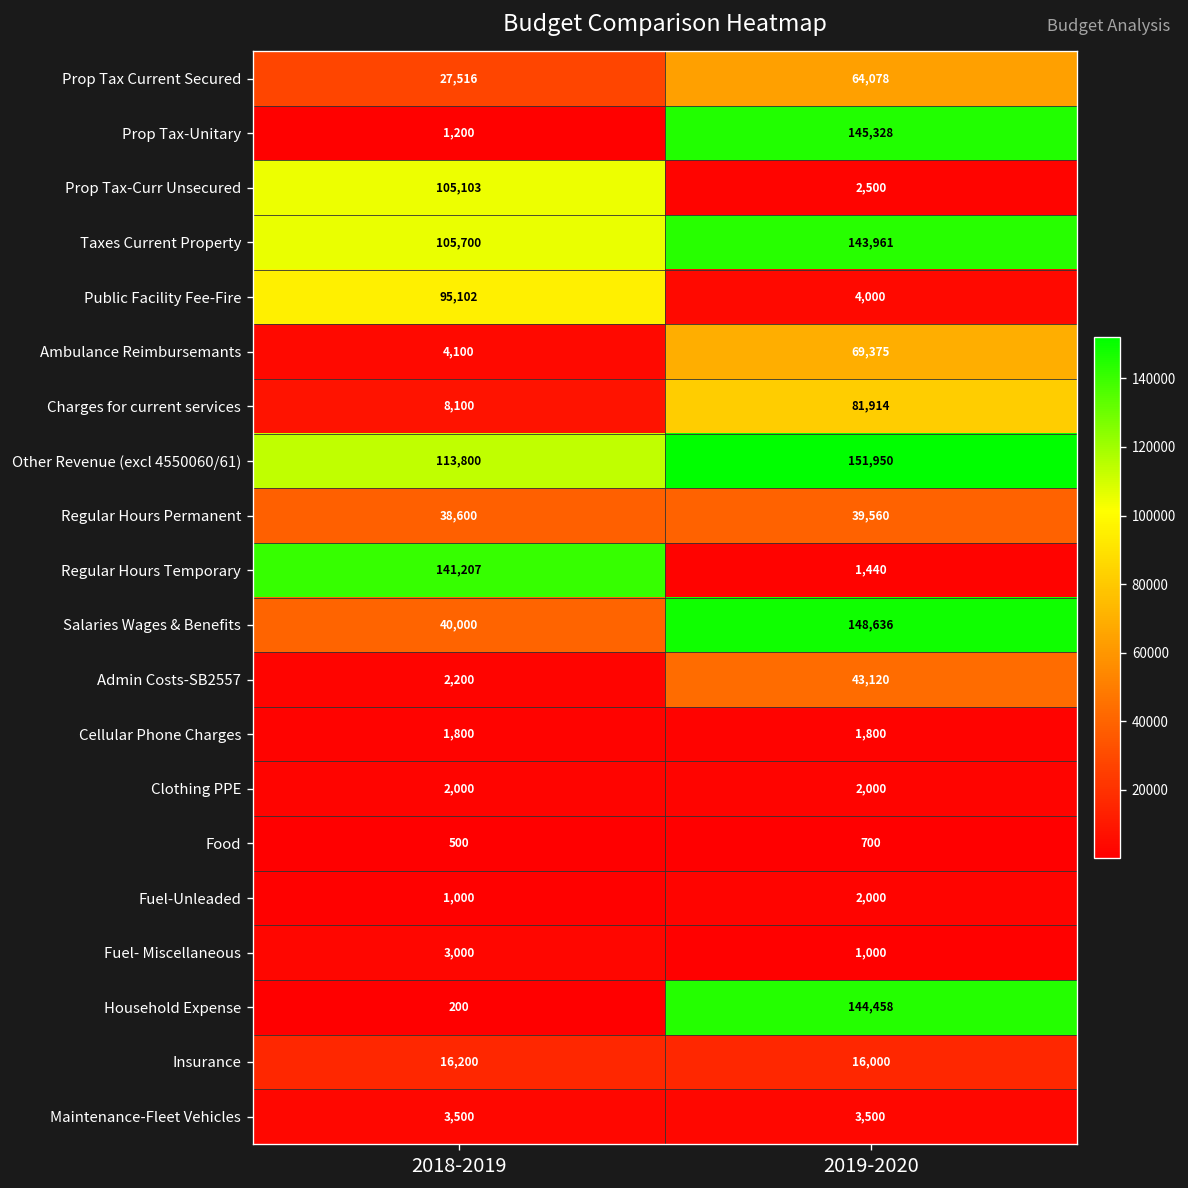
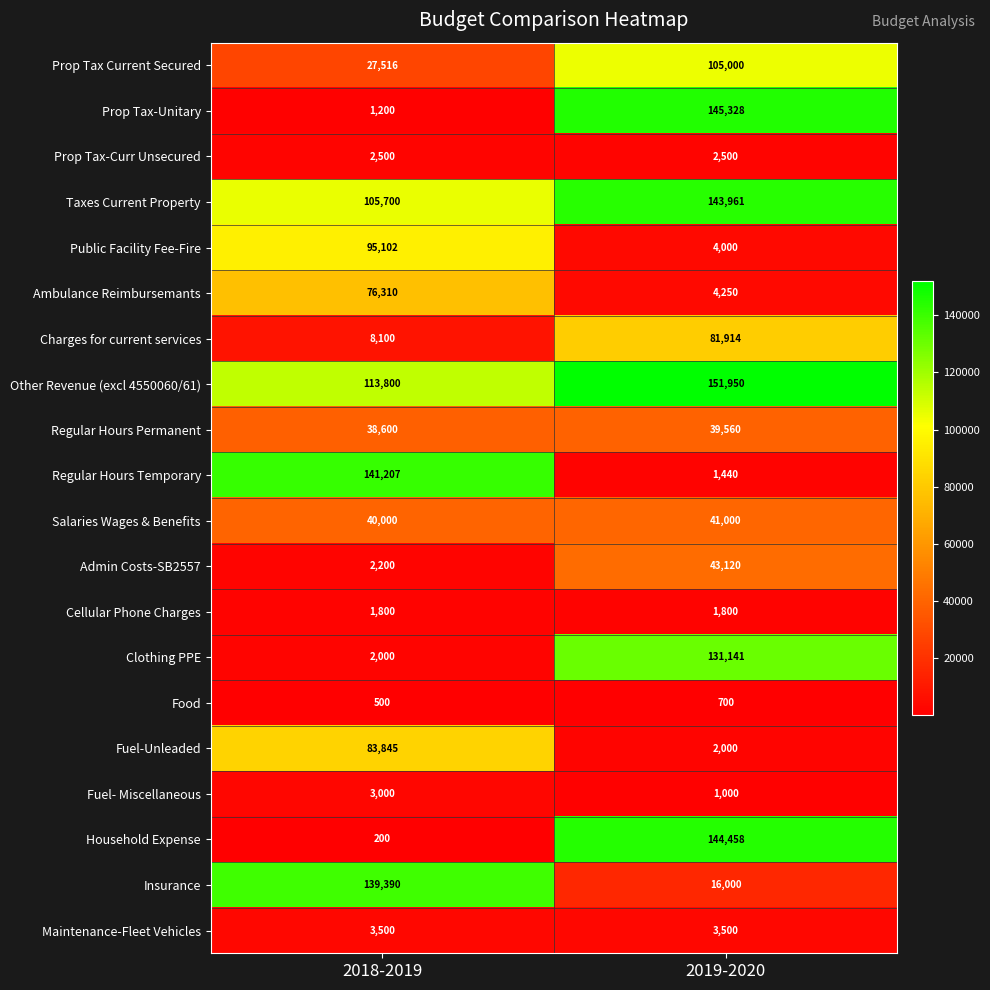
  {
    "Prop Tax Current Secured": {
      "2018-2019": "27,516",
-     "2019-2020": "64,078"
+     "2019-2020": "105,000"
    },
    "Prop Tax-Unitary": {
      "2018-2019": "1,200",
      "2019-2020": "145,328"
    },
    "Prop Tax-Curr Unsecured": {
-     "2018-2019": "105,103",
+     "2018-2019": "2,500",
      "2019-2020": "2,500"
    },
    "Taxes Current Property": {
      "2018-2019": "105,700",
      "2019-2020": "143,961"
    },
    "Public Facility Fee-Fire": {
      "2018-2019": "95,102",
      "2019-2020": "4,000"
    },
    "Ambulance Reimbursemants": {
-     "2018-2019": "4,100",
-     "2019-2020": "69,375"
+     "2018-2019": "76,310",
+     "2019-2020": "4,250"
    },
    "Charges for current services": {
      "2018-2019": "8,100",
      "2019-2020": "81,914"
    },
    "Other Revenue (excl 4550060/61)": {
      "2018-2019": "113,800",
      "2019-2020": "151,950"
    },
    "Regular Hours Permanent": {
      "2018-2019": "38,600",
      "2019-2020": "39,560"
    },
    "Regular Hours Temporary": {
      "2018-2019": "141,207",
      "2019-2020": "1,440"
    },
    "Salaries Wages & Benefits": {
      "2018-2019": "40,000",
-     "2019-2020": "148,636"
+     "2019-2020": "41,000"
    },
    "Admin Costs-SB2557": {
      "2018-2019": "2,200",
      "2019-2020": "43,120"
    },
    "Cellular Phone Charges": {
      "2018-2019": "1,800",
      "2019-2020": "1,800"
    },
    "Clothing PPE": {
      "2018-2019": "2,000",
-     "2019-2020": "2,000"
+     "2019-2020": "131,141"
    },
    "Food": {
      "2018-2019": "500",
      "2019-2020": "700"
    },
    "Fuel-Unleaded": {
-     "2018-2019": "1,000",
+     "2018-2019": "83,845",
      "2019-2020": "2,000"
    },
    "Fuel- Miscellaneous": {
      "2018-2019": "3,000",
      "2019-2020": "1,000"
    },
    "Household Expense": {
      "2018-2019": "200",
      "2019-2020": "144,458"
    },
    "Insurance": {
-     "2018-2019": "16,200",
+     "2018-2019": "139,390",
      "2019-2020": "16,000"
    },
    "Maintenance-Fleet Vehicles": {
      "2018-2019": "3,500",
      "2019-2020": "3,500"
    }
  }
